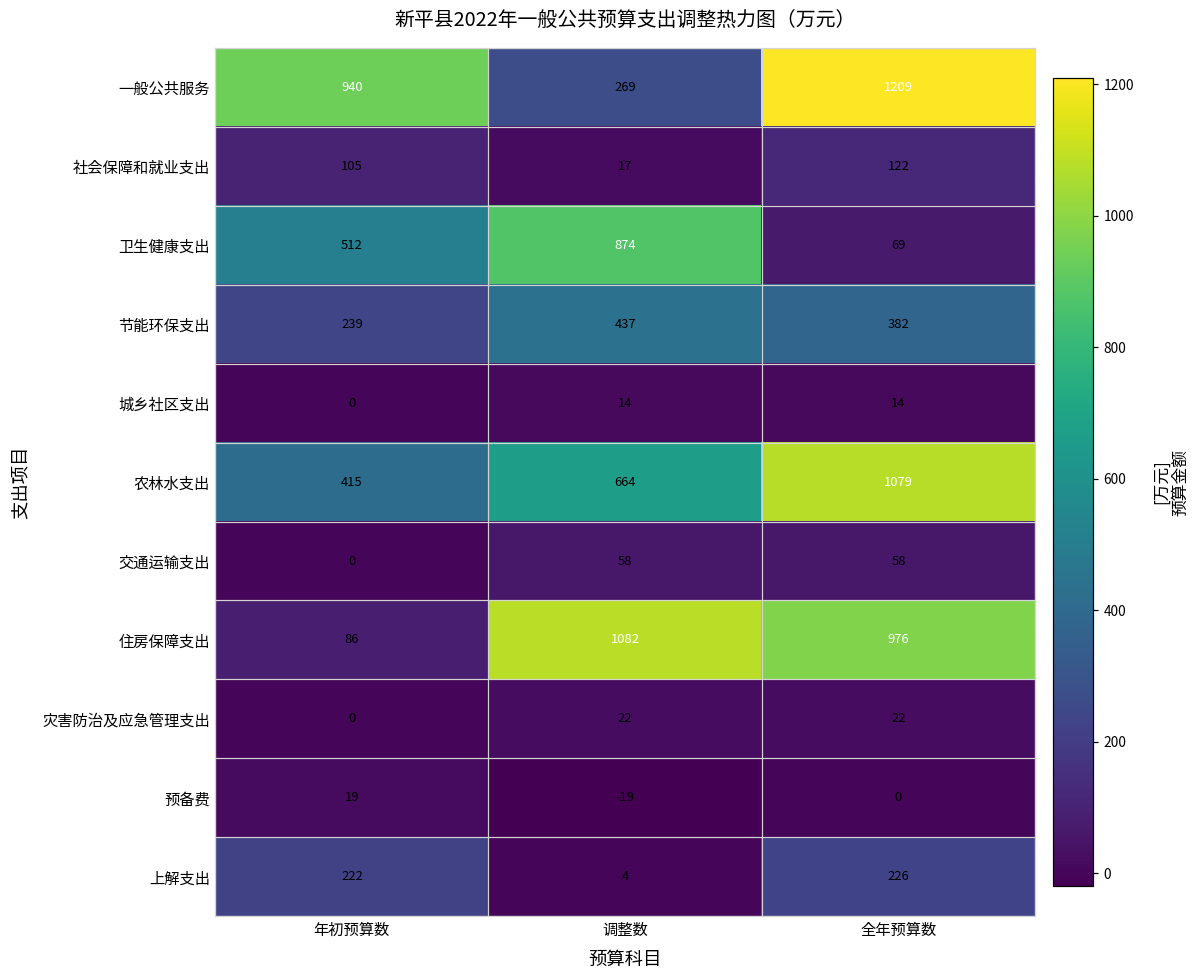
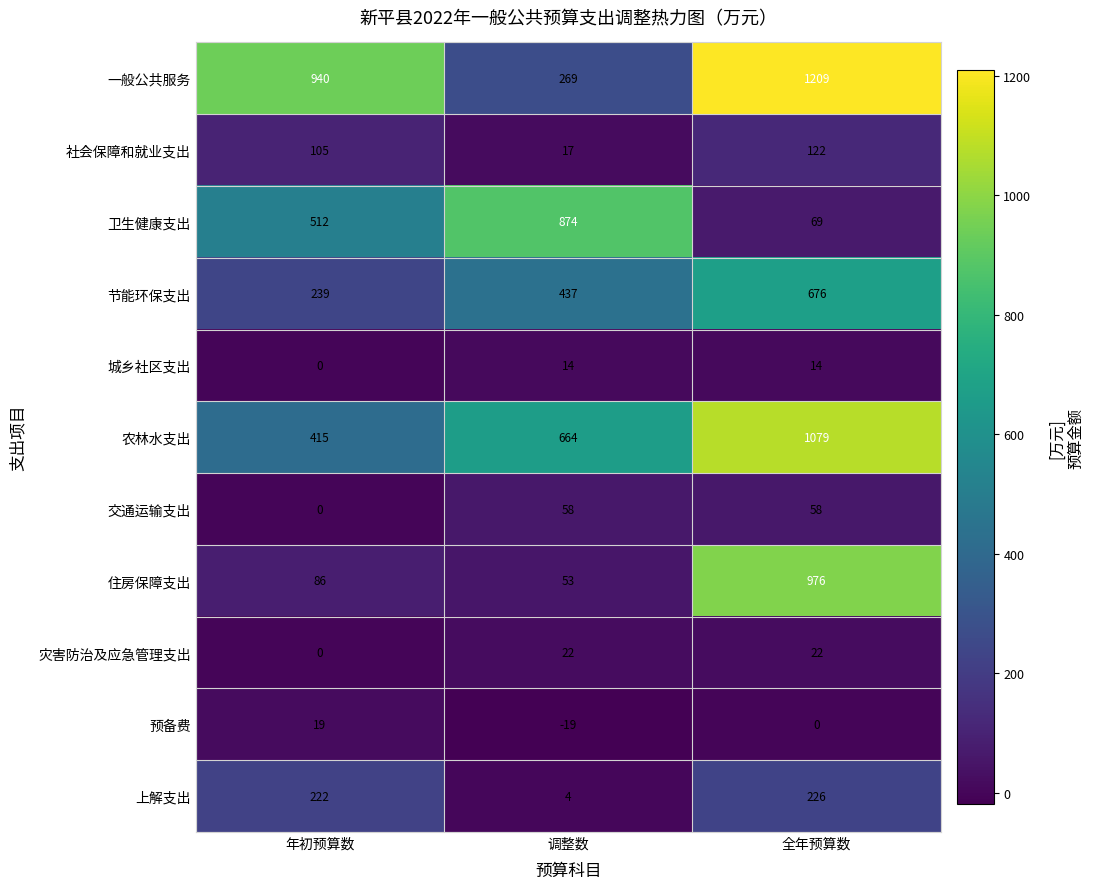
  {
    "一般公共服务": {
      "年初预算数": 940,
      "调整数": 269,
      "全年预算数": 1209
    },
    "社会保障和就业支出": {
      "年初预算数": 105,
      "调整数": 17,
      "全年预算数": 122
    },
    "卫生健康支出": {
      "年初预算数": 512,
      "调整数": 874,
      "全年预算数": 69
    },
    "节能环保支出": {
      "年初预算数": 239,
      "调整数": 437,
-     "全年预算数": 382
+     "全年预算数": 676
    },
    "城乡社区支出": {
      "年初预算数": 0,
      "调整数": 14,
      "全年预算数": 14
    },
    "农林水支出": {
      "年初预算数": 415,
      "调整数": 664,
      "全年预算数": 1079
    },
    "交通运输支出": {
      "年初预算数": 0,
      "调整数": 58,
      "全年预算数": 58
    },
    "住房保障支出": {
      "年初预算数": 86,
-     "调整数": 1082,
+     "调整数": 53,
      "全年预算数": 976
    },
    "灾害防治及应急管理支出": {
      "年初预算数": 0,
      "调整数": 22,
      "全年预算数": 22
    },
    "预备费": {
      "年初预算数": 19,
      "调整数": -19,
      "全年预算数": 0
    },
    "上解支出": {
      "年初预算数": 222,
      "调整数": 4,
      "全年预算数": 226
    }
  }
